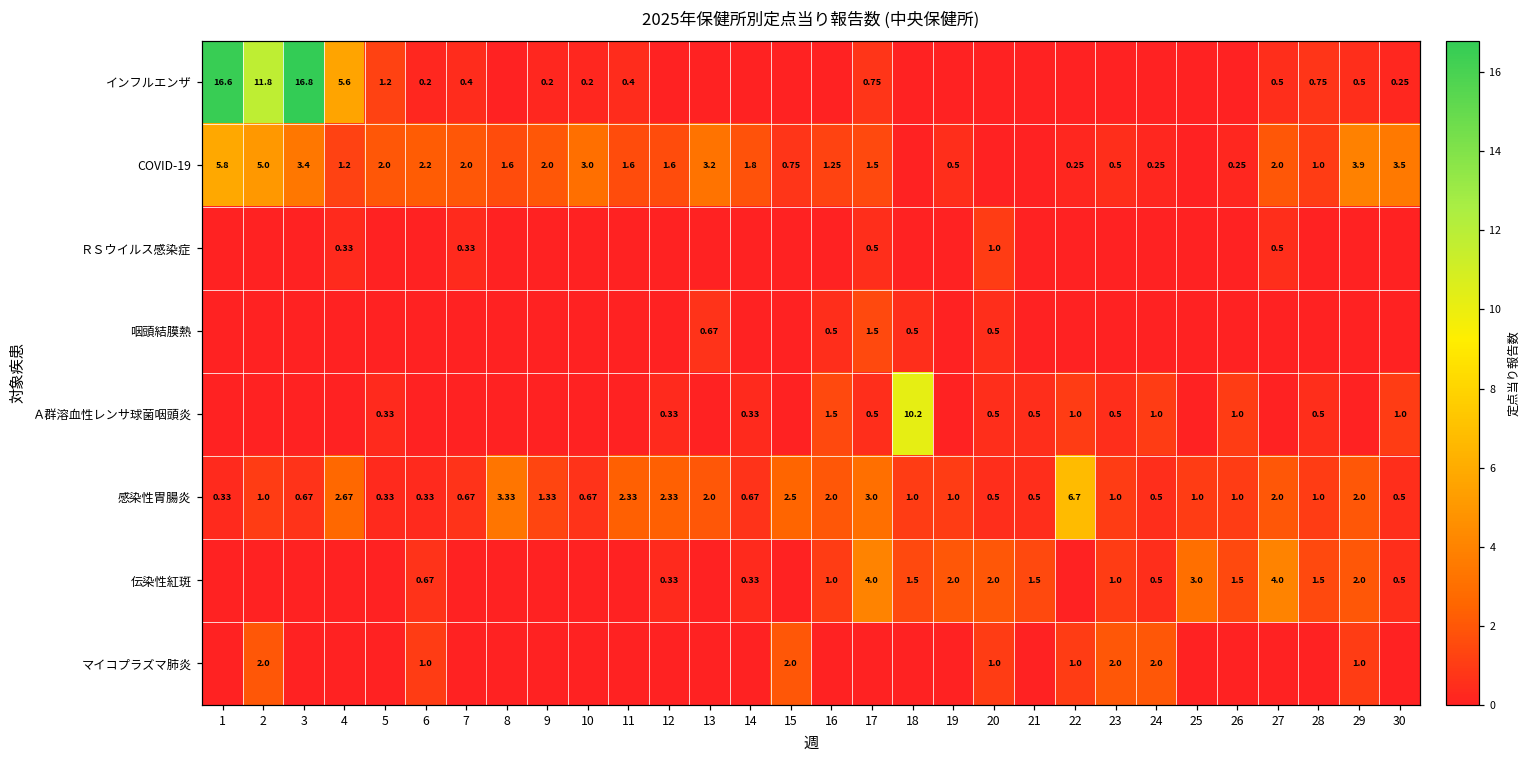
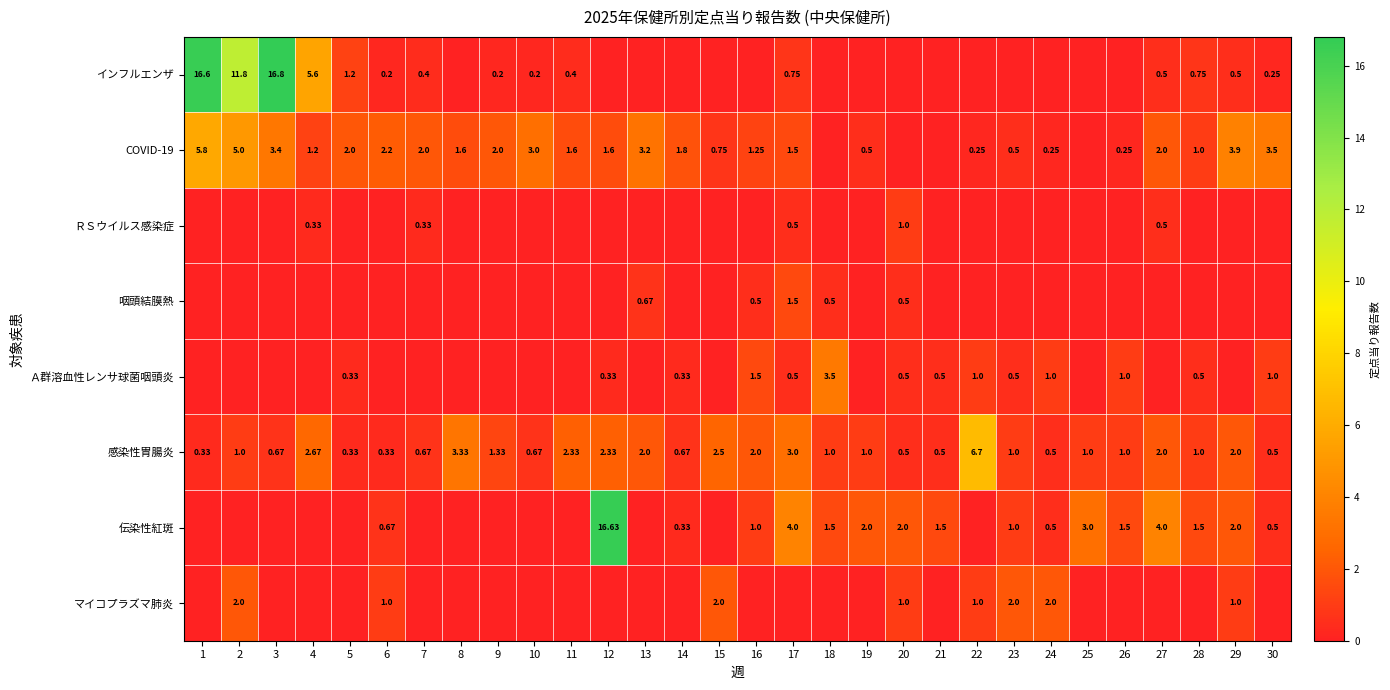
  {
    "インフルエンザ": {
      "1": 16.6,
      "2": 11.8,
      "3": 16.8,
      "4": 5.6,
      "5": 1.2,
      "6": 0.2,
      "7": 0.4,
      "9": 0.2,
      "10": 0.2,
      "11": 0.4,
      "17": 0.75,
      "27": 0.5,
      "28": 0.75,
      "29": 0.5,
      "30": 0.25
    },
    "COVID-19": {
      "1": 5.8,
      "2": 5.0,
      "3": 3.4,
      "4": 1.2,
      "5": 2.0,
      "6": 2.2,
      "7": 2.0,
      "8": 1.6,
      "9": 2.0,
      "10": 3.0,
      "11": 1.6,
      "12": 1.6,
      "13": 3.2,
      "14": 1.8,
      "15": 0.75,
      "16": 1.25,
      "17": 1.5,
      "19": 0.5,
      "22": 0.25,
      "23": 0.5,
      "24": 0.25,
      "26": 0.25,
      "27": 2.0,
      "28": 1.0,
      "29": 3.9,
      "30": 3.5
    },
    "ＲＳウイルス感染症": {
      "4": 0.33,
      "7": 0.33,
      "17": 0.5,
      "20": 1.0,
      "27": 0.5
    },
    "咽頭結膜熱": {
      "13": 0.67,
      "16": 0.5,
      "17": 1.5,
      "18": 0.5,
      "20": 0.5
    },
    "Ａ群溶血性レンサ球菌咽頭炎": {
      "5": 0.33,
      "12": 0.33,
      "14": 0.33,
      "16": 1.5,
      "17": 0.5,
-     "18": 10.2,
+     "18": 3.5,
      "20": 0.5,
      "21": 0.5,
      "22": 1.0,
      "23": 0.5,
      "24": 1.0,
      "26": 1.0,
      "28": 0.5,
      "30": 1.0
    },
    "感染性胃腸炎": {
      "1": 0.33,
      "2": 1.0,
      "3": 0.67,
      "4": 2.67,
      "5": 0.33,
      "6": 0.33,
      "7": 0.67,
      "8": 3.33,
      "9": 1.33,
      "10": 0.67,
      "11": 2.33,
      "12": 2.33,
      "13": 2.0,
      "14": 0.67,
      "15": 2.5,
      "16": 2.0,
      "17": 3.0,
      "18": 1.0,
      "19": 1.0,
      "20": 0.5,
      "21": 0.5,
      "22": 6.7,
      "23": 1.0,
      "24": 0.5,
      "25": 1.0,
      "26": 1.0,
      "27": 2.0,
      "28": 1.0,
      "29": 2.0,
      "30": 0.5
    },
    "伝染性紅斑": {
      "6": 0.67,
-     "12": 0.33,
+     "12": 16.63,
      "14": 0.33,
      "16": 1.0,
      "17": 4.0,
      "18": 1.5,
      "19": 2.0,
      "20": 2.0,
      "21": 1.5,
      "23": 1.0,
      "24": 0.5,
      "25": 3.0,
      "26": 1.5,
      "27": 4.0,
      "28": 1.5,
      "29": 2.0,
      "30": 0.5
    },
    "マイコプラズマ肺炎": {
      "2": 2.0,
      "6": 1.0,
      "15": 2.0,
      "20": 1.0,
      "22": 1.0,
      "23": 2.0,
      "24": 2.0,
      "29": 1.0
    }
  }
